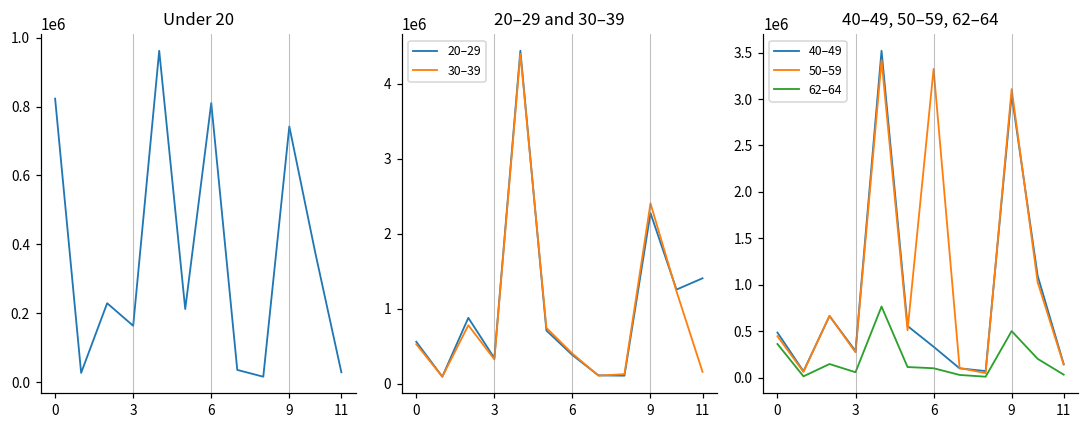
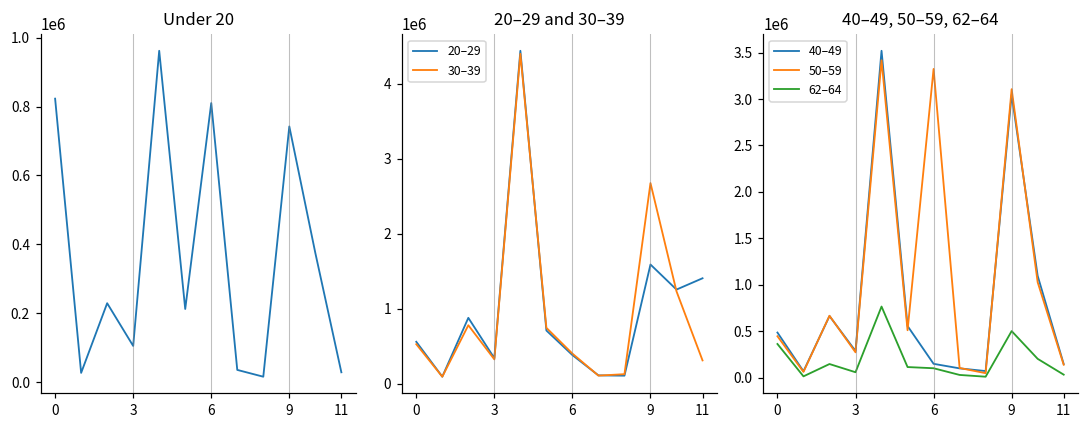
  {
    "Under 20": {
      "0": 820000,
-     "3": 160000,
+     "3": 100000,
      "6": 810000,
      "9": 740000,
      "11": 30000
    },
    "20–29 and 30–39": {
      "20–29": {
-       "9": 2300000,
+       "9": 1600000,
        "11": 1400000
      },
      "30–39": {
-       "9": 2400000,
-       "11": 200000
+       "9": 2700000,
+       "11": 300000
      }
    },
    "40–49, 50–59, 62–64": {
      "40–49": {
        "0": 500000,
-       "6": 300000,
+       "6": 100000,
        "9": 3000000
      },
      "50–59": {
        "0": 400000,
        "6": 3300000,
        "9": 3100000
      },
      "62–64": {
        "0": 400000,
        "3": 100000,
        "6": 100000,
        "9": 500000,
        "11": 0
      }
    }
  }
